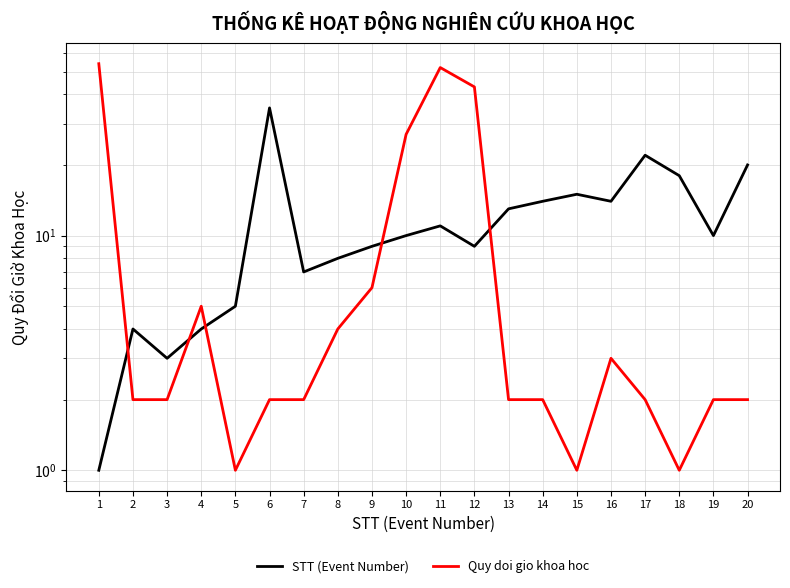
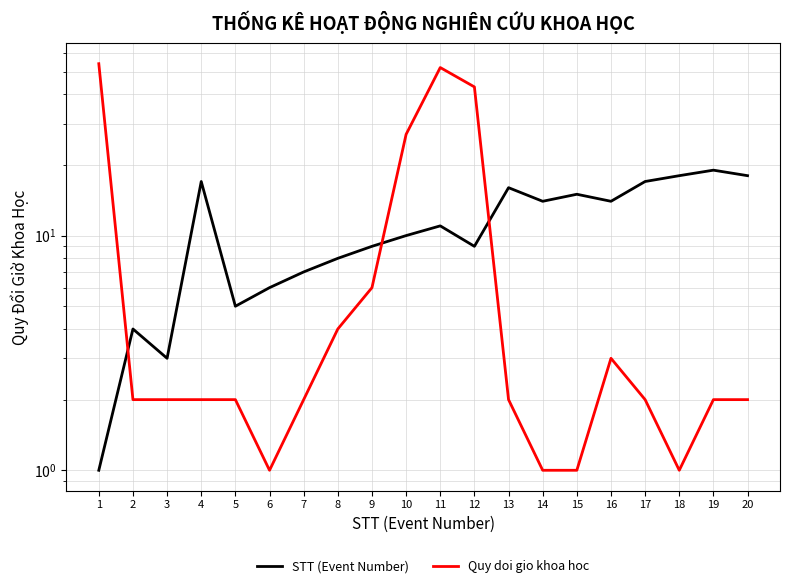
  {
    "STT (Event Number)": {
      "1": 1,
      "2": 4,
      "3": 3,
-     "4": 4,
+     "4": 17,
      "5": 5,
-     "6": 35,
+     "6": 6,
      "7": 7,
      "8": 8,
      "9": 9,
      "10": 10,
      "11": 11,
      "12": 9,
-     "13": 13,
+     "13": 16,
      "14": 14,
      "15": 15,
      "16": 14,
-     "17": 22,
+     "17": 17,
      "18": 18,
-     "19": 10,
-     "20": 20
+     "19": 19,
+     "20": 18
    },
    "Quy doi gio khoa hoc": {
      "1": 54,
      "2": 2,
      "3": 2,
-     "4": 5,
-     "5": 1,
-     "6": 2,
+     "4": 2,
+     "5": 2,
+     "6": 1,
      "7": 2,
      "8": 4,
      "9": 6,
      "10": 27,
      "11": 52,
      "12": 43,
      "13": 2,
-     "14": 2,
+     "14": 1,
      "15": 1,
      "16": 3,
      "17": 2,
      "18": 1,
      "19": 2,
      "20": 2
    }
  }
